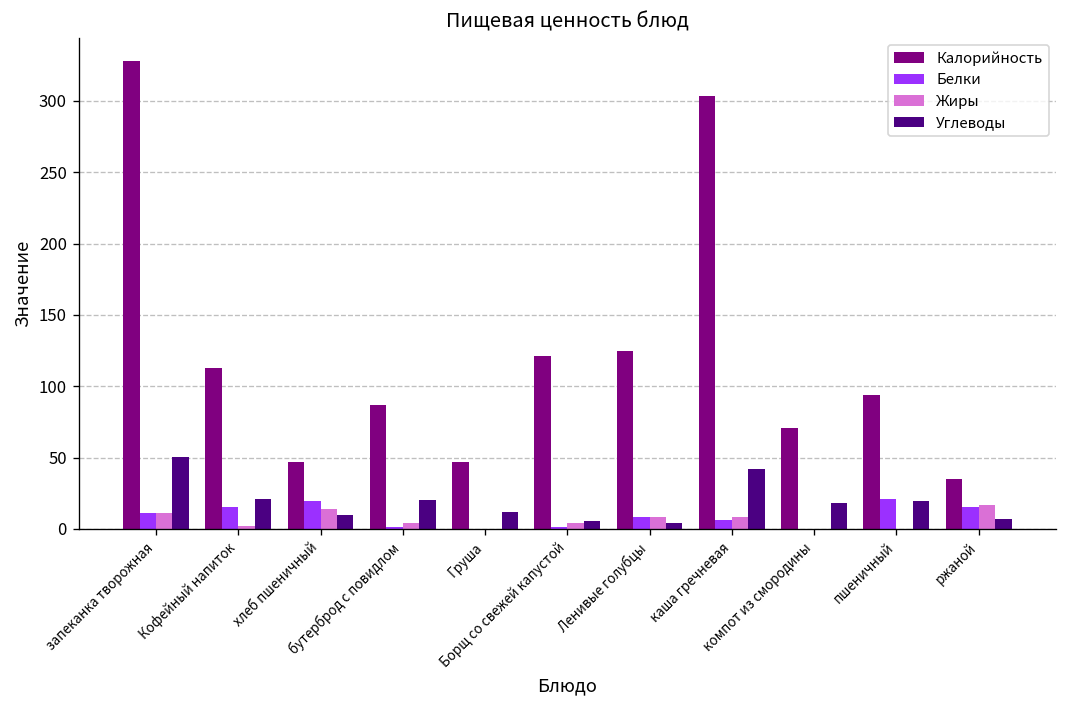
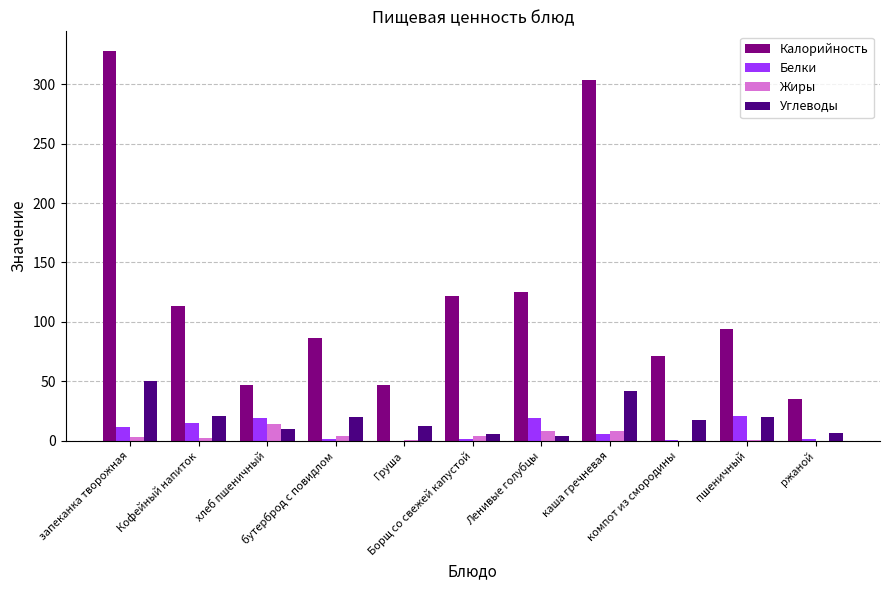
  {
    "Белки": {
      "запеканка творожная": 11,
      "Кофейный напиток": 15,
      "хлеб пшеничный": 19,
-     "Ленивые голубцы": 9,
+     "Ленивые голубцы": 20,
      "каша гречневая": 6,
      "пшеничный": 21,
-     "ржаной": 15
+     "ржаной": 1
    },
    "Жиры": {
-     "запеканка творожная": 11,
+     "запеканка творожная": 4,
      "хлеб пшеничный": 14,
      "бутерброд с повидлом": 4,
      "Борщ со свежей капустой": 4,
      "Ленивые голубцы": 8,
      "каша гречневая": 8,
-     "ржаной": 17
+     "ржаной": 0
    }
  }
